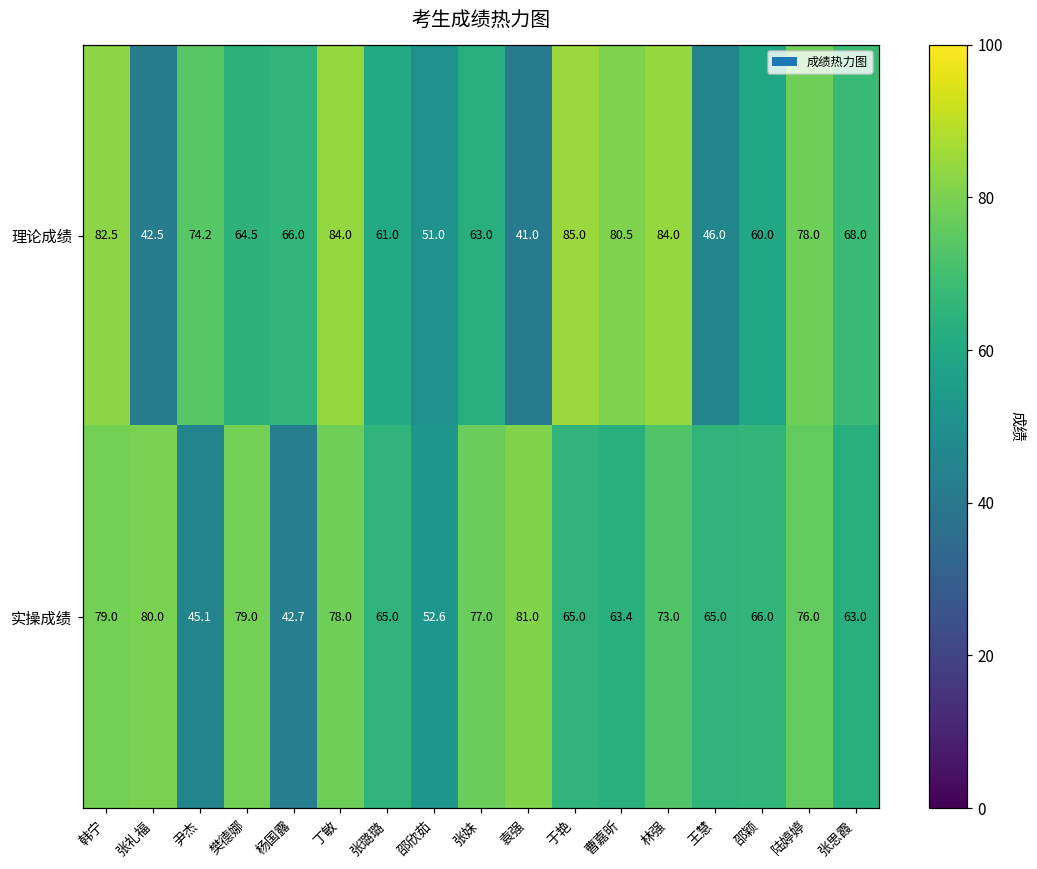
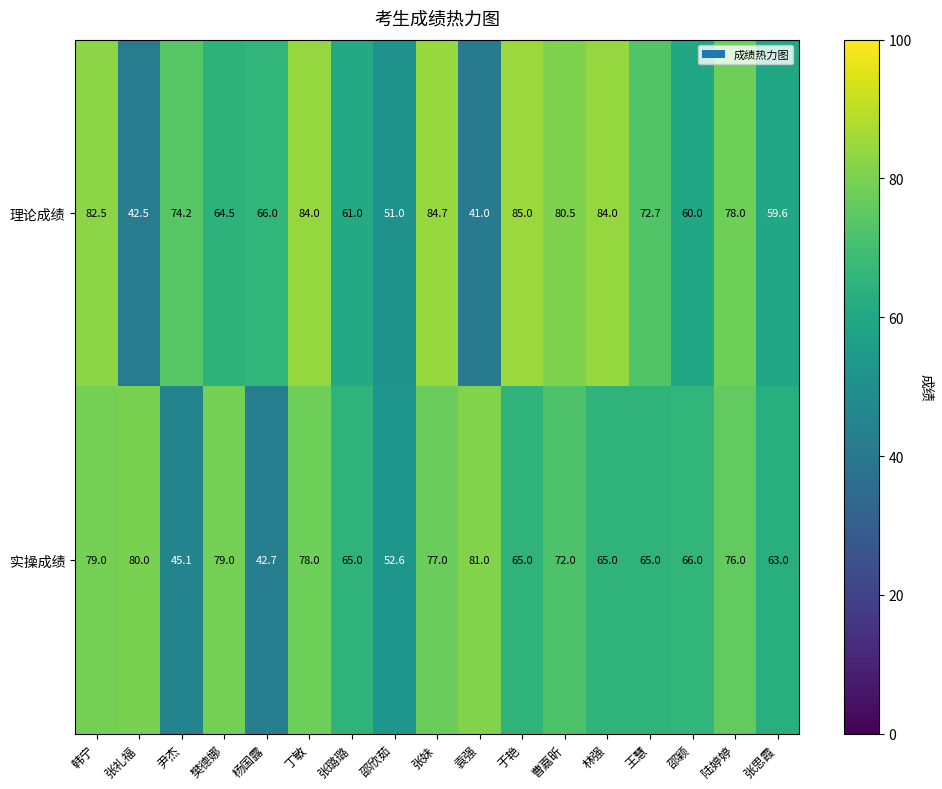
  {
    "理论成绩": {
      "韩宁": 82.5,
      "张礼福": 42.5,
      "尹杰": 74.2,
      "樊德娜": 64.5,
      "杨国露": 66.0,
      "丁敏": 84.0,
      "张璐璐": 61.0,
      "邵欣茹": 51.0,
-     "张妹": 63.0,
+     "张妹": 84.7,
      "袁强": 41.0,
      "于艳": 85.0,
      "曹嘉昕": 80.5,
      "林强": 84.0,
-     "王慧": 46.0,
+     "王慧": 72.7,
      "邵颖": 60.0,
      "陆婷婷": 78.0,
-     "张思霞": 68.0
+     "张思霞": 59.6
    },
    "实操成绩": {
      "韩宁": 79.0,
      "张礼福": 80.0,
      "尹杰": 45.1,
      "樊德娜": 79.0,
      "杨国露": 42.7,
      "丁敏": 78.0,
      "张璐璐": 65.0,
      "邵欣茹": 52.6,
      "张妹": 77.0,
      "袁强": 81.0,
      "于艳": 65.0,
-     "曹嘉昕": 63.4,
-     "林强": 73.0,
+     "曹嘉昕": 72.0,
+     "林强": 65.0,
      "王慧": 65.0,
      "邵颖": 66.0,
      "陆婷婷": 76.0,
      "张思霞": 63.0
    }
  }
